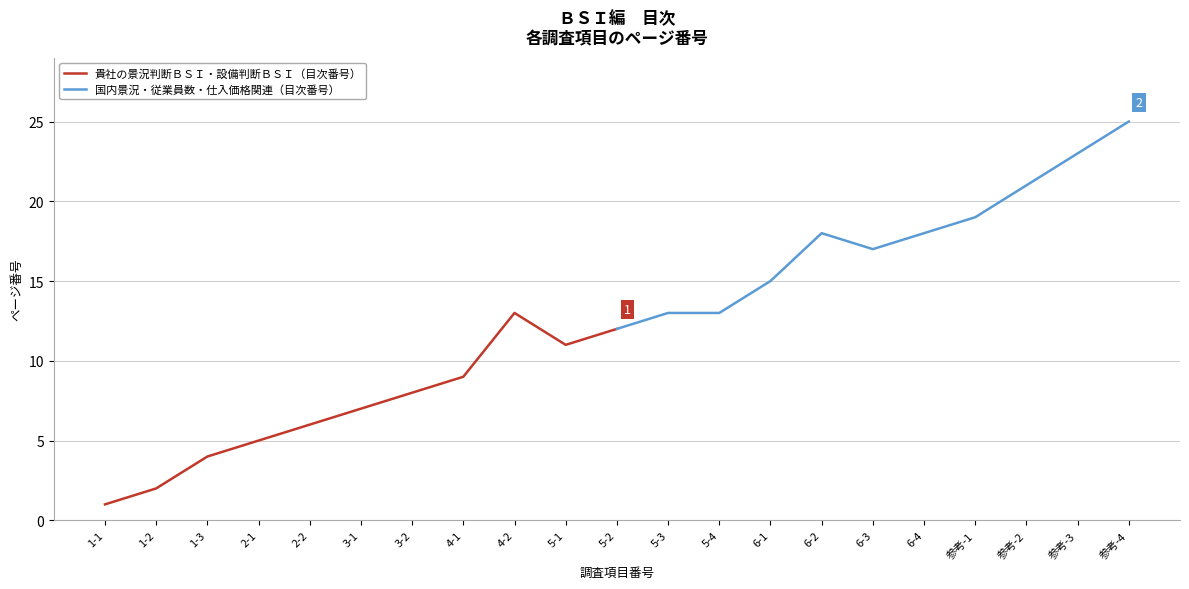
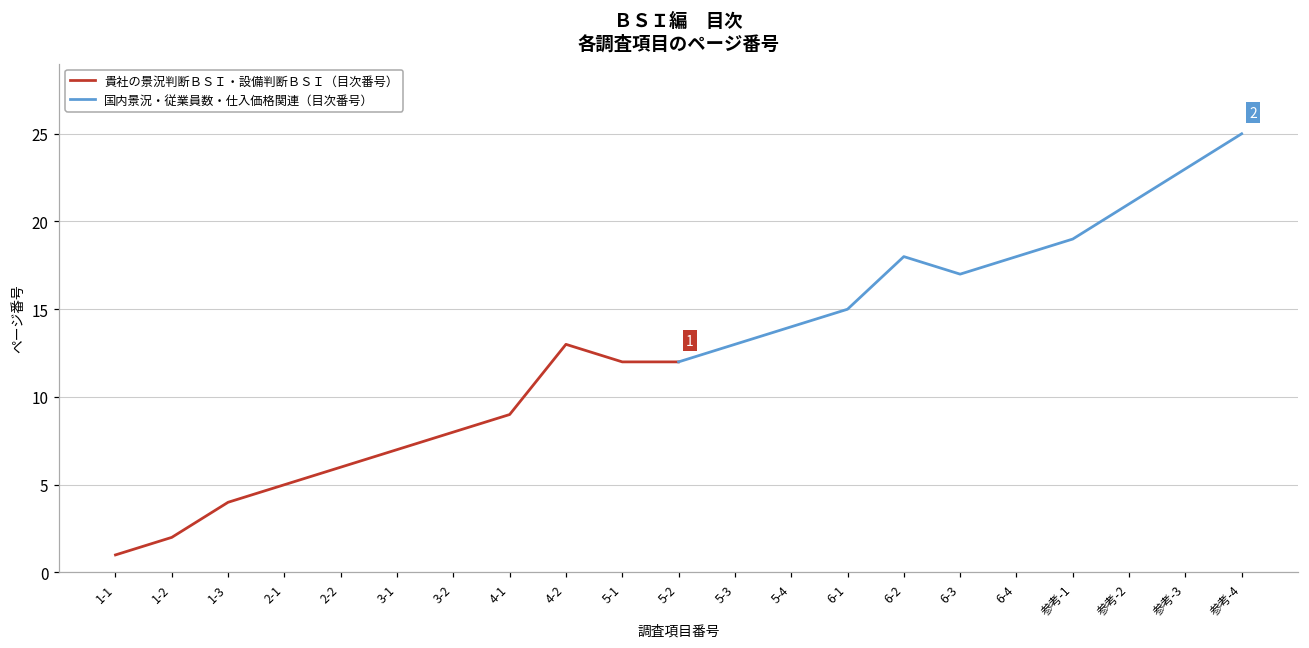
  {
    "貴社の景況判断ＢＳＩ・設備判断ＢＳＩ（目次番号）": {
      "1-1": 1,
      "1-2": 2,
      "1-3": 4,
      "2-1": 5,
      "2-2": 6,
      "3-1": 7,
      "3-2": 8,
      "4-1": 9,
      "4-2": 13,
-     "5-1": 11
+     "5-1": 12
    },
    "国内景況・従業員数・仕入価格関連（目次番号）": {
      "5-3": 13,
-     "5-4": 13,
+     "5-4": 14,
      "6-1": 15,
      "6-2": 18,
      "6-3": 17,
      "6-4": 18,
      "参考-1": 19,
      "参考-2": 21,
      "参考-3": 23
    }
  }
